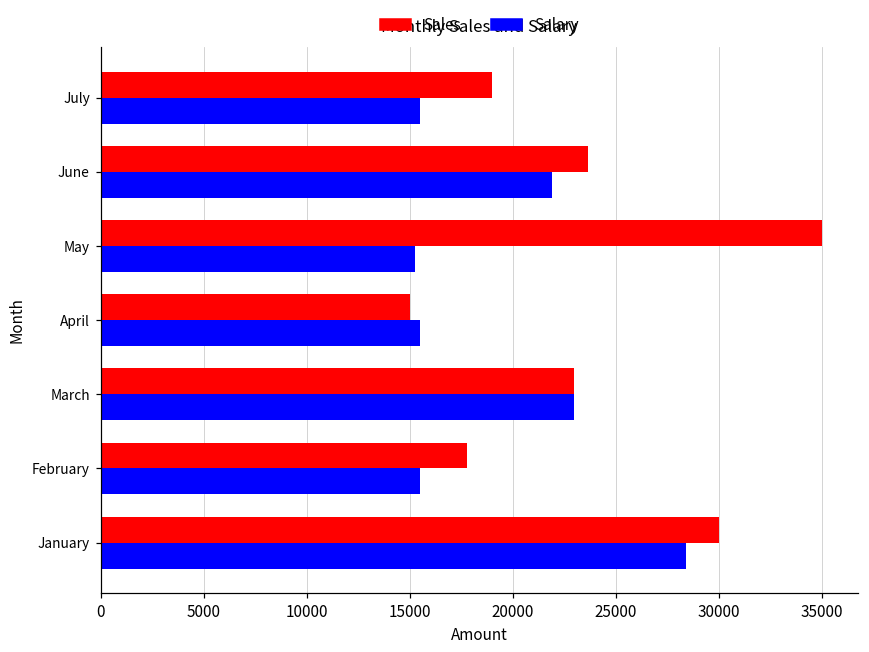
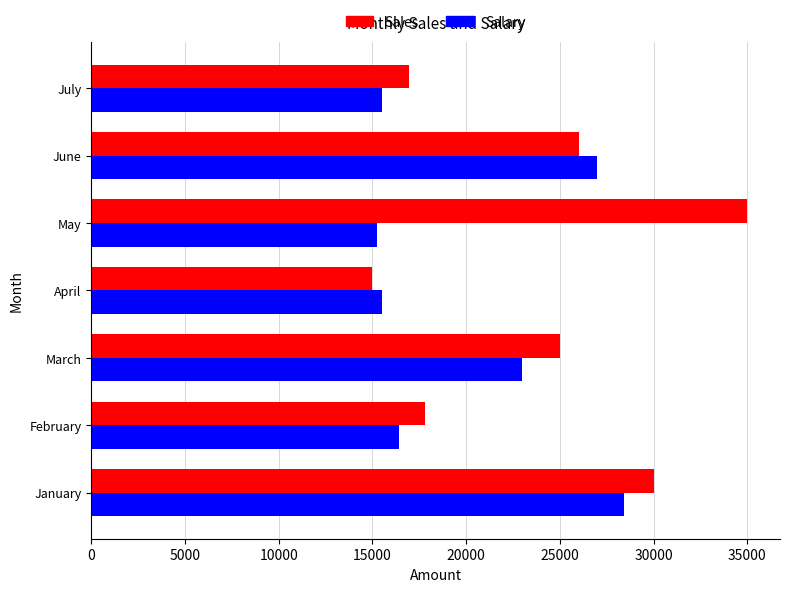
  {
    "Sales": {
-     "July": 19000,
-     "June": 23700,
+     "July": 17000,
+     "June": 26000,
      "May": 35000,
      "April": 15000,
-     "March": 23000,
+     "March": 25000,
      "February": 17800,
      "January": 30000
    },
    "Salary": {
      "July": 15500,
-     "June": 21900,
+     "June": 27000,
      "May": 15200,
      "April": 15500,
      "March": 23000,
-     "February": 15500,
+     "February": 16400,
      "January": 28400
    }
  }
